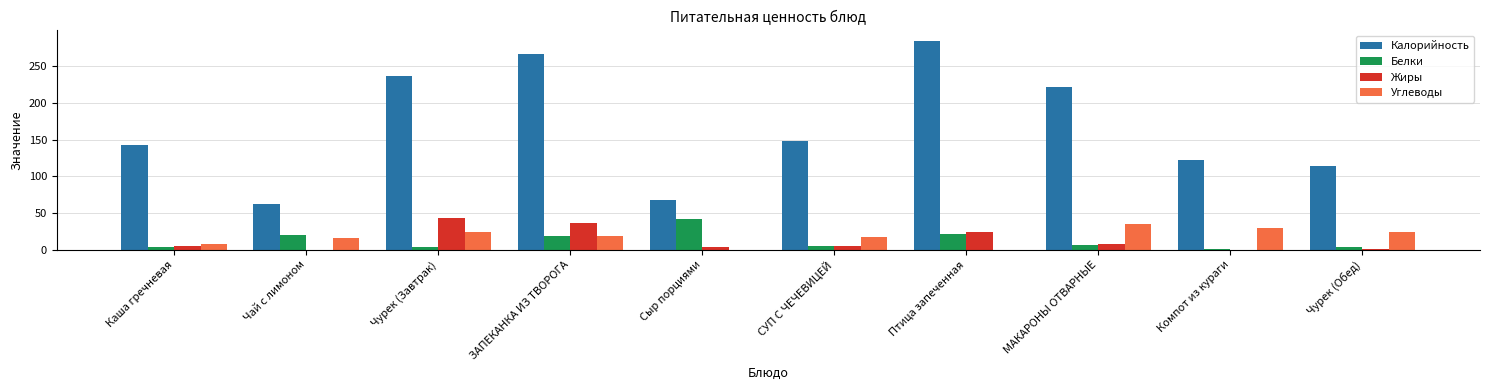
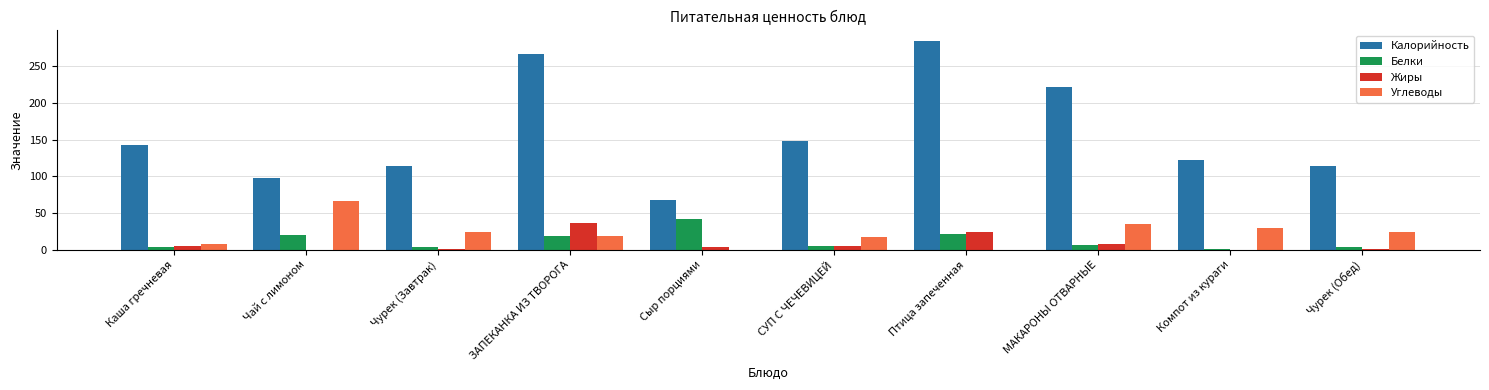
  {
    "Калорийность": {
      "Каша гречневая": 140,
-     "Чай с лимоном": 60,
-     "Чурек (Завтрак)": 240,
+     "Чай с лимоном": 100,
+     "Чурек (Завтрак)": 110,
      "ЗАПЕКАНКА ИЗ ТВОРОГА": 270,
      "Сыр порциями": 70,
      "СУП С ЧЕЧЕВИЦЕЙ": 150,
      "Птица запеченная": 280,
      "МАКАРОНЫ ОТВАРНЫЕ": 220,
      "Компот из кураги": 120,
      "Чурек (Обед)": 110
    },
    "Белки": {
      "Каша гречневая": 0,
      "Чай с лимоном": 20,
      "Чурек (Завтрак)": 0,
      "ЗАПЕКАНКА ИЗ ТВОРОГА": 20,
      "Сыр порциями": 40,
      "СУП С ЧЕЧЕВИЦЕЙ": 10,
      "Птица запеченная": 20,
      "МАКАРОНЫ ОТВАРНЫЕ": 10,
      "Чурек (Обед)": 0
    },
    "Жиры": {
      "Каша гречневая": 10,
-     "Чурек (Завтрак)": 40,
+     "Чурек (Завтрак)": 0,
      "ЗАПЕКАНКА ИЗ ТВОРОГА": 40,
      "Сыр порциями": 0,
      "СУП С ЧЕЧЕВИЦЕЙ": 10,
      "Птица запеченная": 20,
      "МАКАРОНЫ ОТВАРНЫЕ": 10
    },
    "Углеводы": {
      "Каша гречневая": 10,
-     "Чай с лимоном": 20,
+     "Чай с лимоном": 70,
      "Чурек (Завтрак)": 20,
      "ЗАПЕКАНКА ИЗ ТВОРОГА": 20,
      "Сыр порциями": 0,
      "СУП С ЧЕЧЕВИЦЕЙ": 20,
      "МАКАРОНЫ ОТВАРНЫЕ": 30,
      "Компот из кураги": 30,
      "Чурек (Обед)": 20
    }
  }
